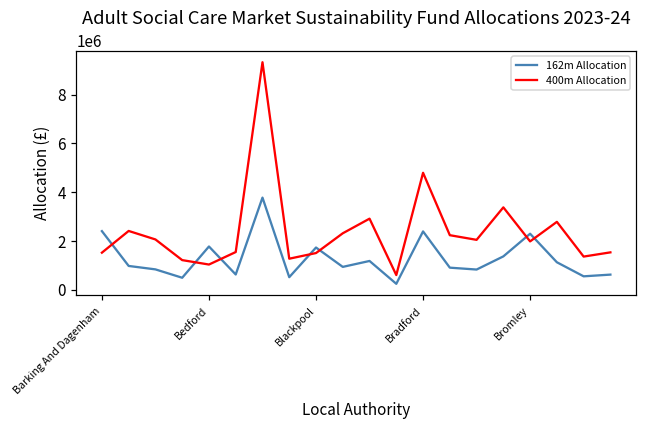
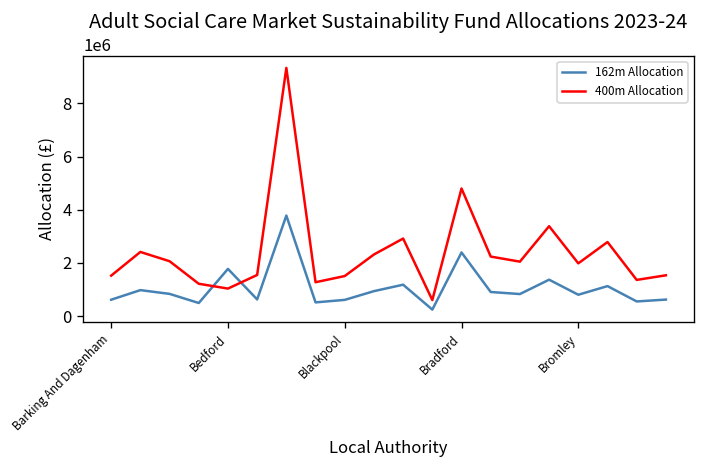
  {
    "162m Allocation": {
-     "Barking And Dagenham": 2400000,
+     "Barking And Dagenham": 600000,
      "Bedford": 1800000,
-     "Blackpool": 1700000,
+     "Blackpool": 600000,
      "Bradford": 2400000,
-     "Bromley": 2300000
+     "Bromley": 800000
    },
    "400m Allocation": {
      "Barking And Dagenham": 1500000,
      "Bedford": 1000000,
      "Blackpool": 1500000,
      "Bradford": 4800000,
      "Bromley": 2000000
    }
  }
